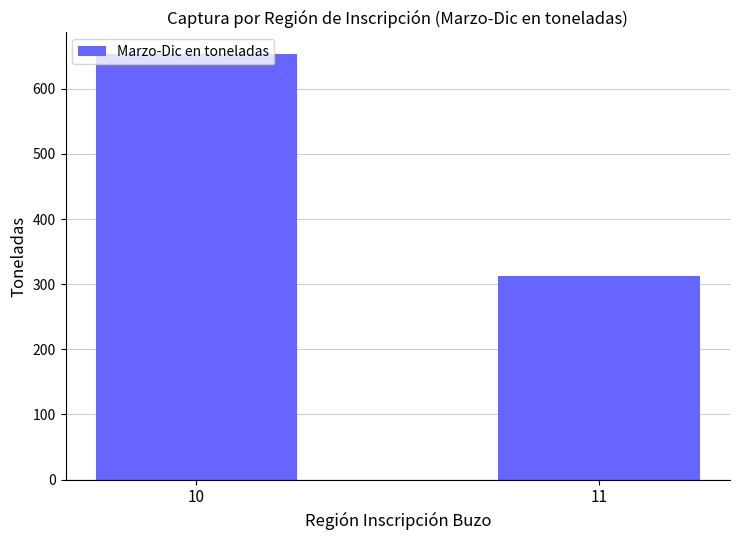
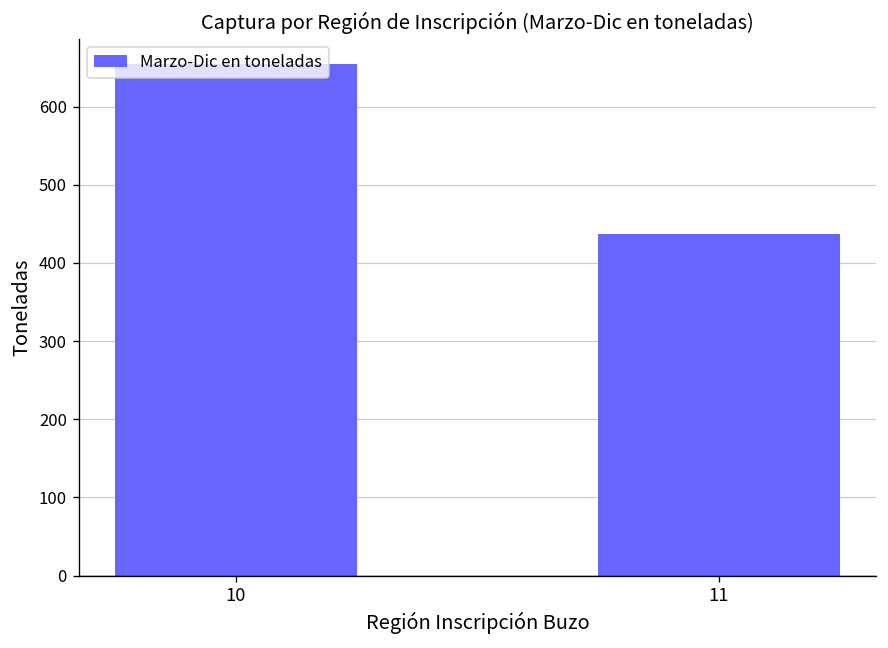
  {
-   "11": 310
+   "11": 440
  }
